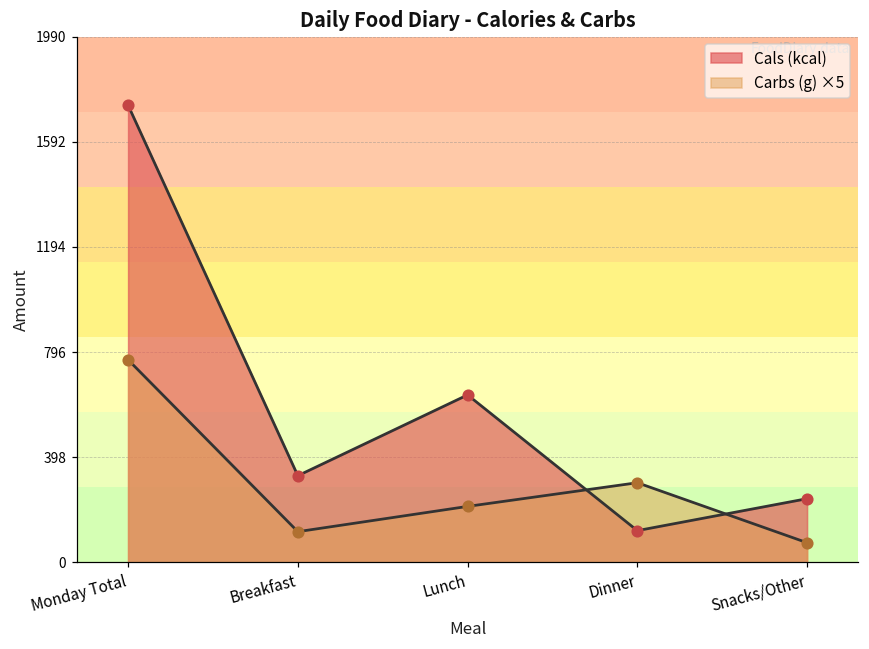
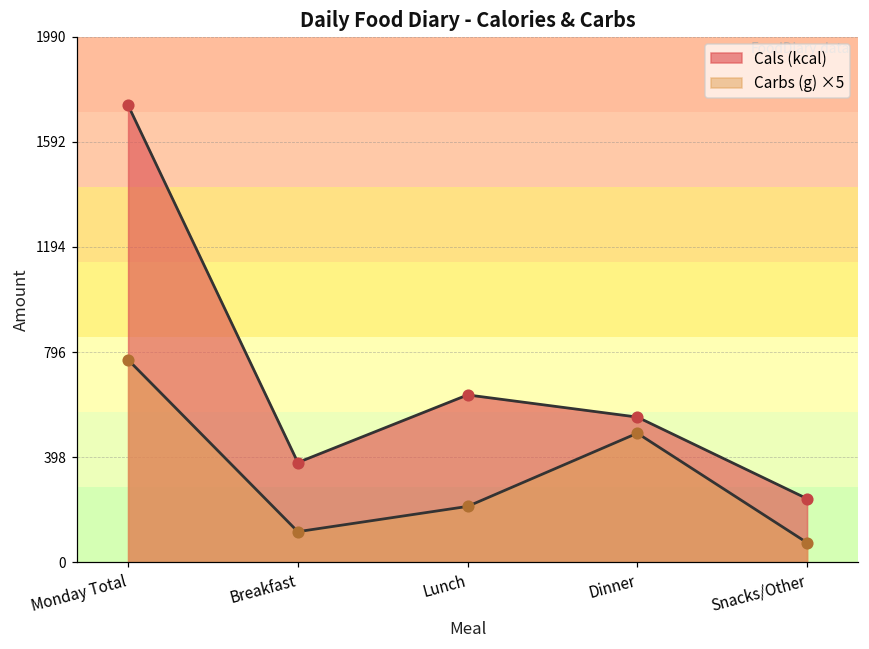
  {
    "Cals (kcal)": {
      "Monday Total": 1730,
-     "Breakfast": 330,
+     "Breakfast": 380,
      "Lunch": 630,
-     "Dinner": 120,
+     "Dinner": 550,
      "Snacks/Other": 240
    },
    "Carbs (g) ×5": {
      "Monday Total": 770,
      "Breakfast": 120,
      "Lunch": 210,
-     "Dinner": 300,
+     "Dinner": 490,
      "Snacks/Other": 70
    }
  }
